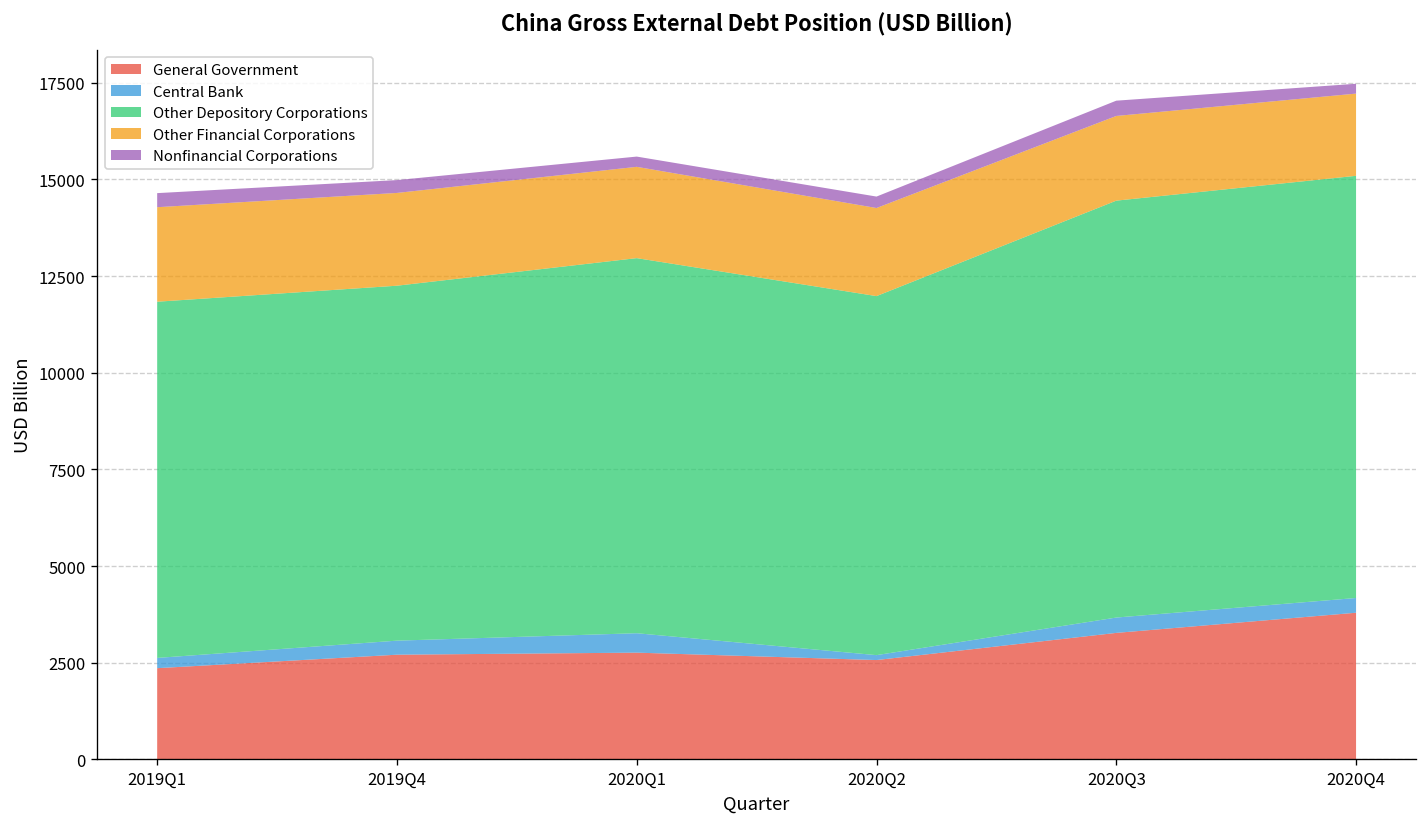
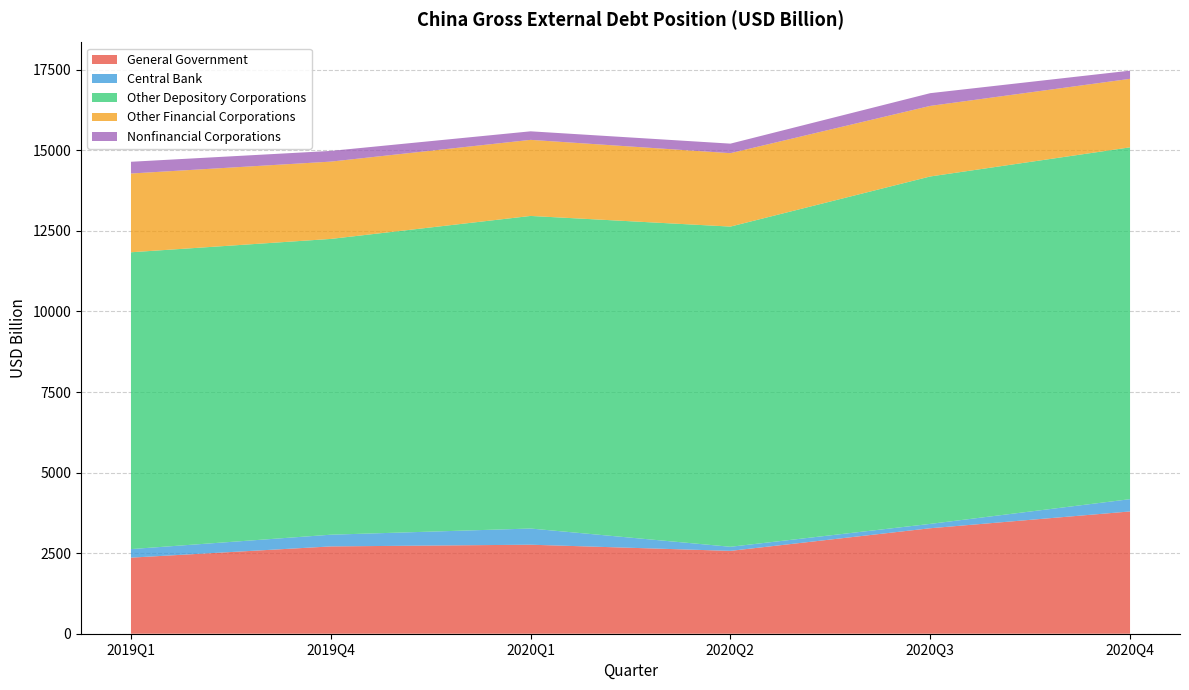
  {
    "General Government": {
      "2019Q1": 2400,
      "2019Q4": 2700,
      "2020Q1": 2800,
      "2020Q2": 2600,
      "2020Q3": 3300,
      "2020Q4": 3800
    },
    "Central Bank": {
      "2019Q1": 300,
      "2019Q4": 400,
      "2020Q1": 500,
      "2020Q2": 100,
-     "2020Q3": 400,
+     "2020Q3": 100,
      "2020Q4": 400
    },
    "Other Depository Corporations": {
      "2019Q1": 9200,
      "2019Q4": 9200,
      "2020Q1": 9700,
-     "2020Q2": 9300,
+     "2020Q2": 9900,
      "2020Q3": 10800,
      "2020Q4": 10900
    },
    "Other Financial Corporations": {
      "2019Q1": 2400,
      "2019Q4": 2400,
      "2020Q1": 2400,
      "2020Q2": 2300,
      "2020Q3": 2200,
      "2020Q4": 2100
    },
    "Nonfinancial Corporations": {
      "2019Q1": 400,
      "2019Q4": 300,
      "2020Q1": 300,
      "2020Q2": 300,
      "2020Q3": 400,
      "2020Q4": 300
    }
  }
